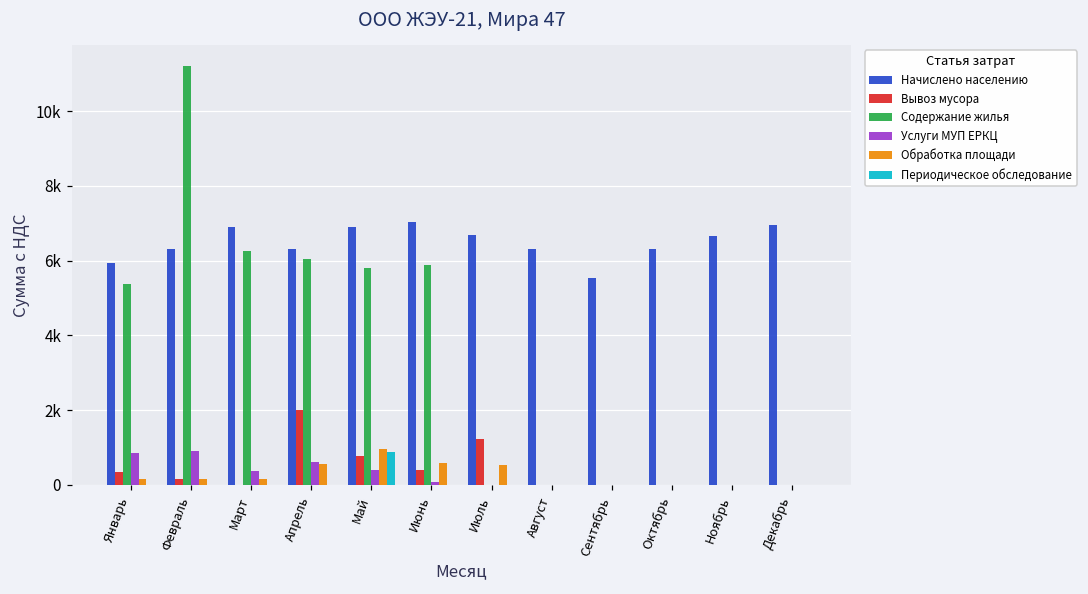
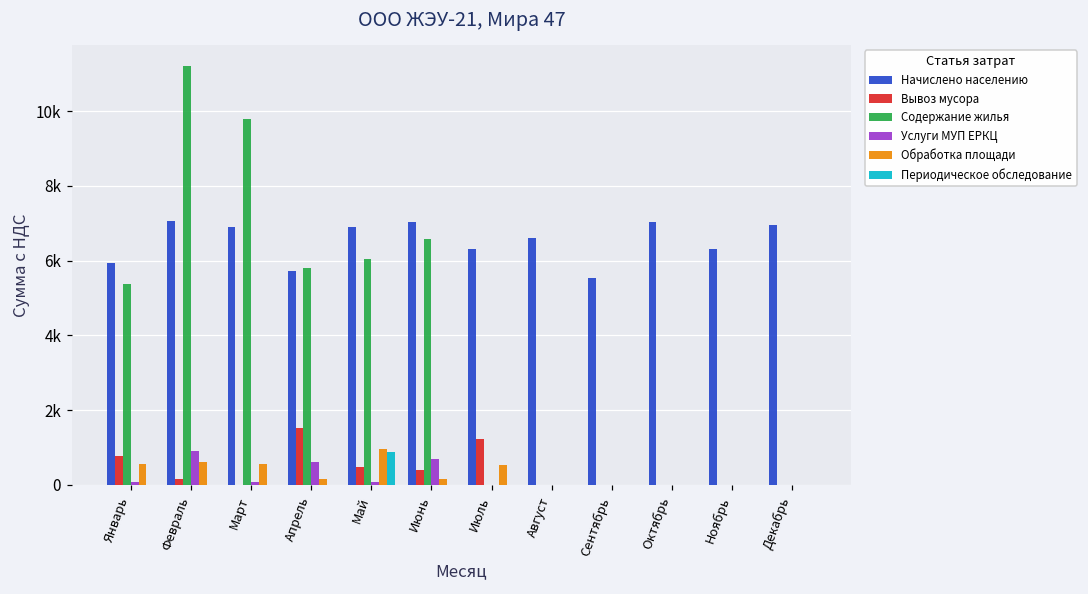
  {
    "Начислено населению": {
      "Январь": 5900,
-     "Февраль": 6300,
+     "Февраль": 7000,
      "Март": 6900,
-     "Апрель": 6300,
+     "Апрель": 5700,
      "Май": 6900,
      "Июнь": 7000,
-     "Июль": 6700,
-     "Август": 6300,
+     "Июль": 6300,
+     "Август": 6600,
      "Сентябрь": 5500,
-     "Октябрь": 6300,
-     "Ноябрь": 6600,
+     "Октябрь": 7000,
+     "Ноябрь": 6300,
      "Декабрь": 6900
    },
    "Вывоз мусора": {
-     "Январь": 400,
+     "Январь": 800,
      "Февраль": 200,
      "Март": 0,
-     "Апрель": 2000,
-     "Май": 800,
+     "Апрель": 1500,
+     "Май": 500,
      "Июнь": 400,
      "Июль": 1200,
      "Август": 0,
      "Сентябрь": 0,
      "Октябрь": 0,
      "Ноябрь": 0,
      "Декабрь": 0
    },
    "Содержание жилья": {
      "Январь": 5400,
      "Февраль": 11200,
-     "Март": 6300,
-     "Апрель": 6000,
-     "Май": 5800,
-     "Июнь": 5900,
+     "Март": 9800,
+     "Апрель": 5800,
+     "Май": 6100,
+     "Июнь": 6600,
      "Июль": 0,
      "Август": 0,
      "Сентябрь": 0,
      "Октябрь": 0,
      "Ноябрь": 0,
      "Декабрь": 0
    },
    "Услуги МУП ЕРКЦ": {
-     "Январь": 800,
+     "Январь": 100,
      "Февраль": 900,
-     "Март": 400,
+     "Март": 100,
      "Апрель": 600,
-     "Май": 400,
-     "Июнь": 100,
+     "Май": 100,
+     "Июнь": 700,
      "Июль": 0,
      "Август": 0,
      "Сентябрь": 0,
      "Октябрь": 0,
      "Ноябрь": 0,
      "Декабрь": 0
    },
    "Обработка площади": {
-     "Январь": 100,
-     "Февраль": 100,
-     "Март": 100,
-     "Апрель": 600,
+     "Январь": 600,
+     "Февраль": 600,
+     "Март": 600,
+     "Апрель": 100,
      "Май": 1000,
-     "Июнь": 600,
+     "Июнь": 100,
      "Июль": 500,
      "Август": 0,
      "Сентябрь": 0,
      "Октябрь": 0,
      "Ноябрь": 0,
      "Декабрь": 0
    },
    "Периодическое обследование": {
      "Январь": 0,
      "Февраль": 0,
      "Март": 0,
      "Апрель": 0,
      "Май": 900,
      "Июнь": 0,
      "Июль": 0,
      "Август": 0,
      "Сентябрь": 0,
      "Октябрь": 0,
      "Ноябрь": 0,
      "Декабрь": 0
    }
  }
